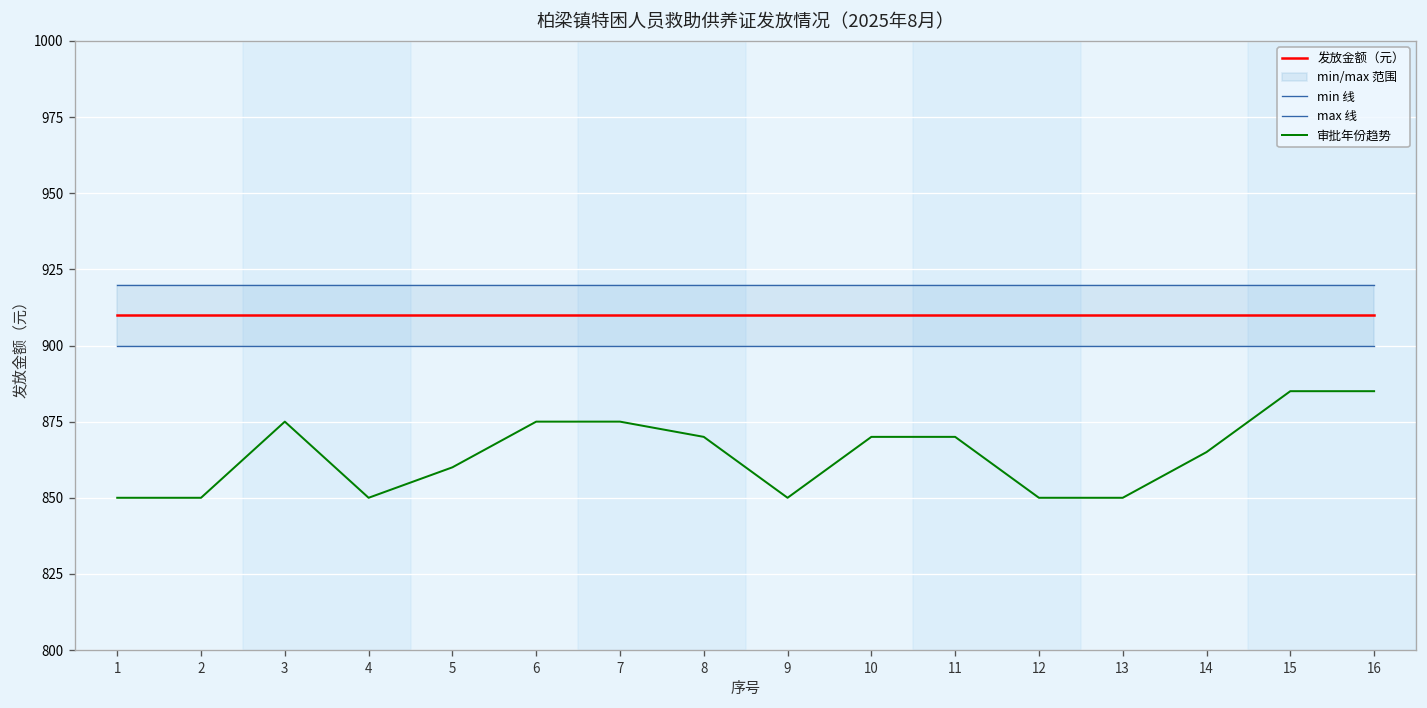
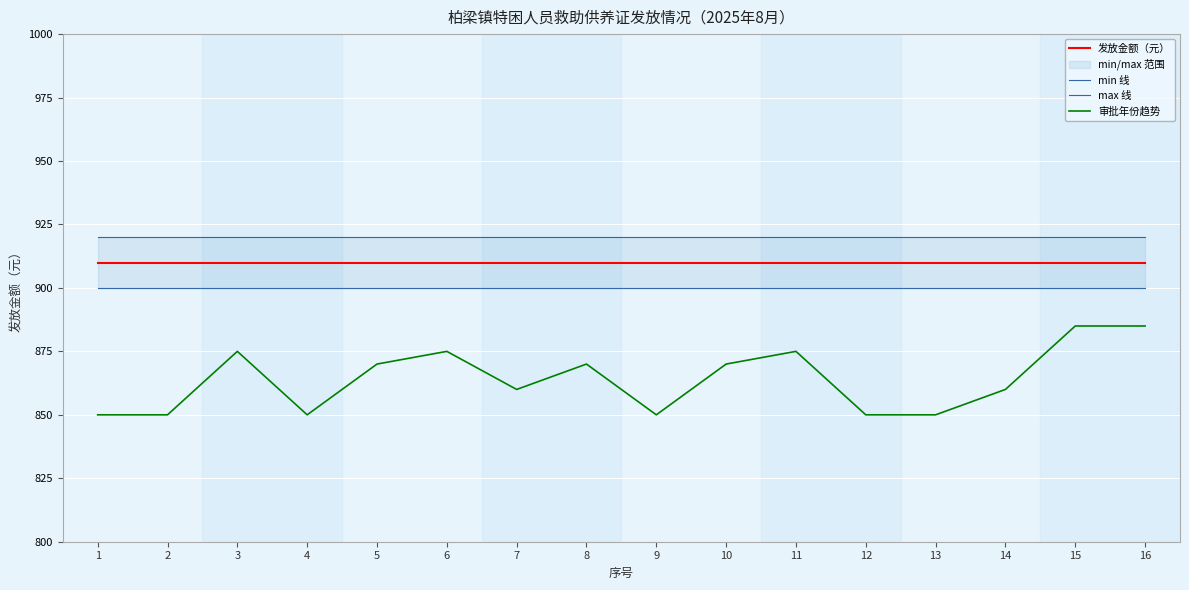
  {
    "发放金额（元）": {
      "1": 910,
      "2": 910,
      "3": 910,
      "4": 910,
      "5": 910,
      "6": 910,
      "7": 910,
      "8": 910,
      "9": 910,
      "10": 910,
      "11": 910,
      "12": 910,
      "13": 910,
      "14": 910,
      "15": 910,
      "16": 910
    },
    "min 线": {
      "1": 900,
      "2": 900,
      "3": 900,
      "4": 900,
      "5": 900,
      "6": 900,
      "7": 900,
      "8": 900,
      "9": 900,
      "10": 900,
      "11": 900,
      "12": 900,
      "13": 900,
      "14": 900,
      "15": 900,
      "16": 900
    },
    "min/max 范围": {
      "1": 920,
      "2": 920,
      "3": 920,
      "4": 920,
      "5": 920,
      "6": 920,
      "7": 920,
      "8": 920,
      "9": 920,
      "10": 920,
      "11": 920,
      "12": 920,
      "13": 920,
      "14": 920,
      "15": 920,
      "16": 920
    },
    "审批年份趋势": {
      "1": 850,
      "2": 850,
      "3": 875,
      "4": 850,
-     "5": 860,
+     "5": 870,
      "6": 875,
-     "7": 875,
+     "7": 860,
      "8": 870,
      "9": 850,
      "10": 870,
-     "11": 870,
+     "11": 875,
      "12": 850,
      "13": 850,
-     "14": 865,
+     "14": 860,
      "15": 885,
      "16": 885
    }
  }
